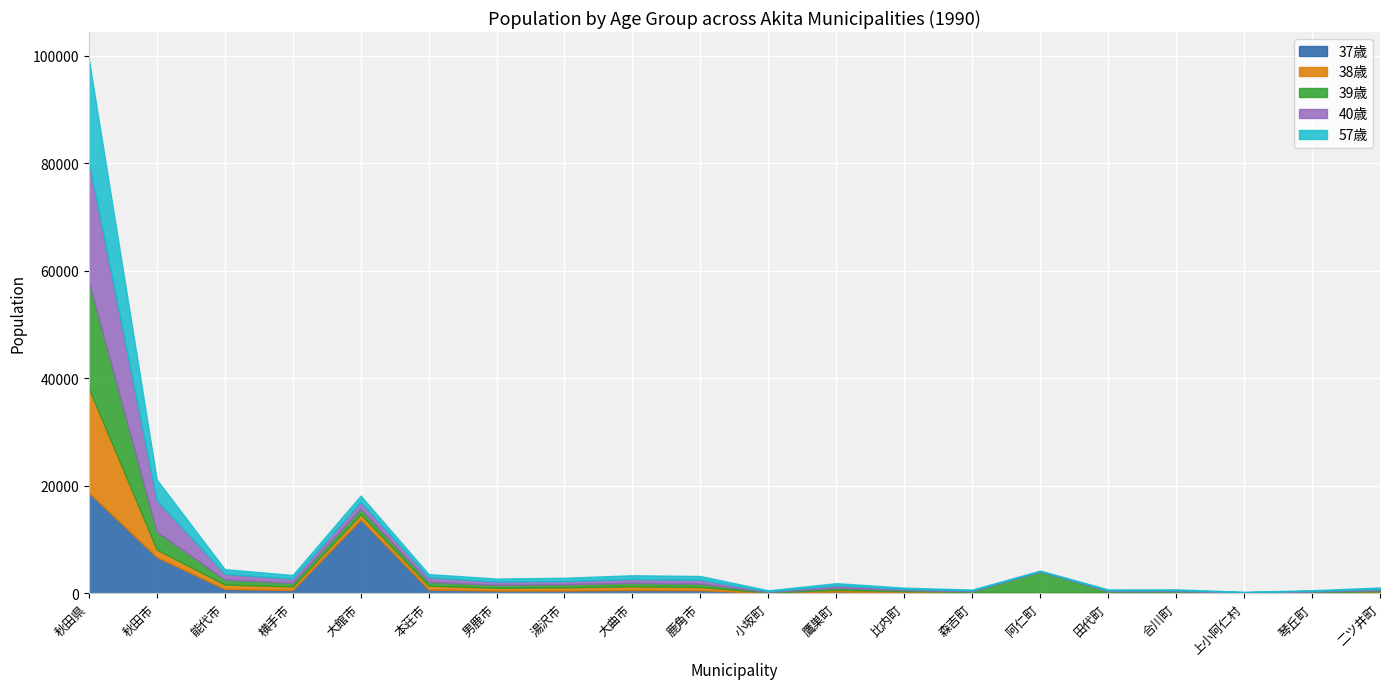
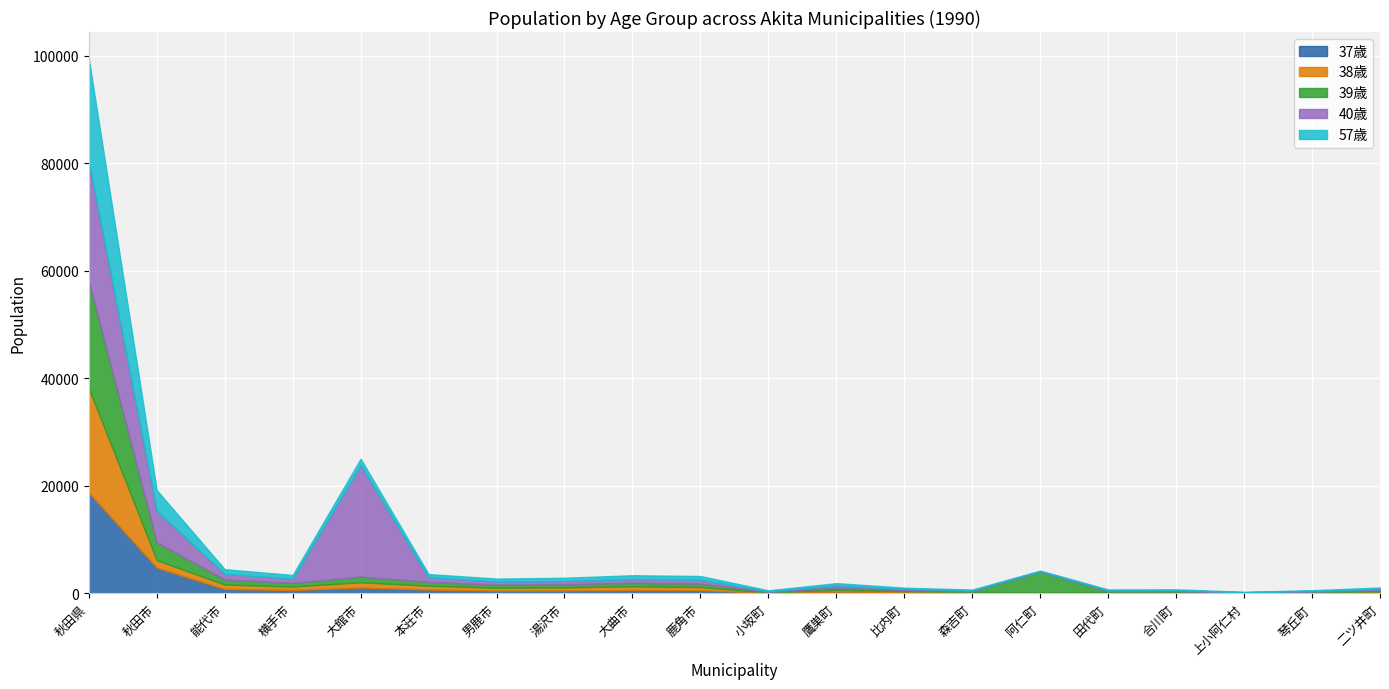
  {
    "37歳": {
      "秋田県": 19000,
-     "秋田市": 7000,
+     "秋田市": 5000,
      "能代市": 1000,
      "横手市": 1000,
-     "大館市": 14000,
+     "大館市": 1000,
      "本荘市": 1000,
      "男鹿市": 1000,
      "湯沢市": 1000,
      "大曲市": 1000,
      "鹿角市": 1000
    },
    "38歳": {
      "秋田県": 19000,
      "秋田市": 1000,
      "能代市": 1000,
      "横手市": 1000,
      "大館市": 1000,
      "本荘市": 1000,
      "男鹿市": 1000,
      "湯沢市": 1000,
      "大曲市": 1000,
      "鹿角市": 1000
    },
    "39歳": {
      "秋田県": 20000,
      "秋田市": 3000,
      "能代市": 1000,
      "横手市": 1000,
      "大館市": 1000,
      "本荘市": 1000,
      "男鹿市": 1000,
      "湯沢市": 1000,
      "大曲市": 1000,
      "鹿角市": 1000
    },
    "40歳": {
      "秋田県": 22000,
      "秋田市": 6000,
      "能代市": 1000,
      "横手市": 1000,
-     "大館市": 1000,
+     "大館市": 21000,
      "本荘市": 1000,
      "男鹿市": 1000,
      "湯沢市": 1000,
      "大曲市": 1000,
      "鹿角市": 1000
    },
    "57歳": {
      "秋田県": 19000,
      "秋田市": 4000,
      "能代市": 1000,
      "横手市": 1000,
      "大館市": 1000,
      "本荘市": 1000,
      "男鹿市": 1000,
      "湯沢市": 1000,
      "大曲市": 1000,
      "鹿角市": 1000
    }
  }
